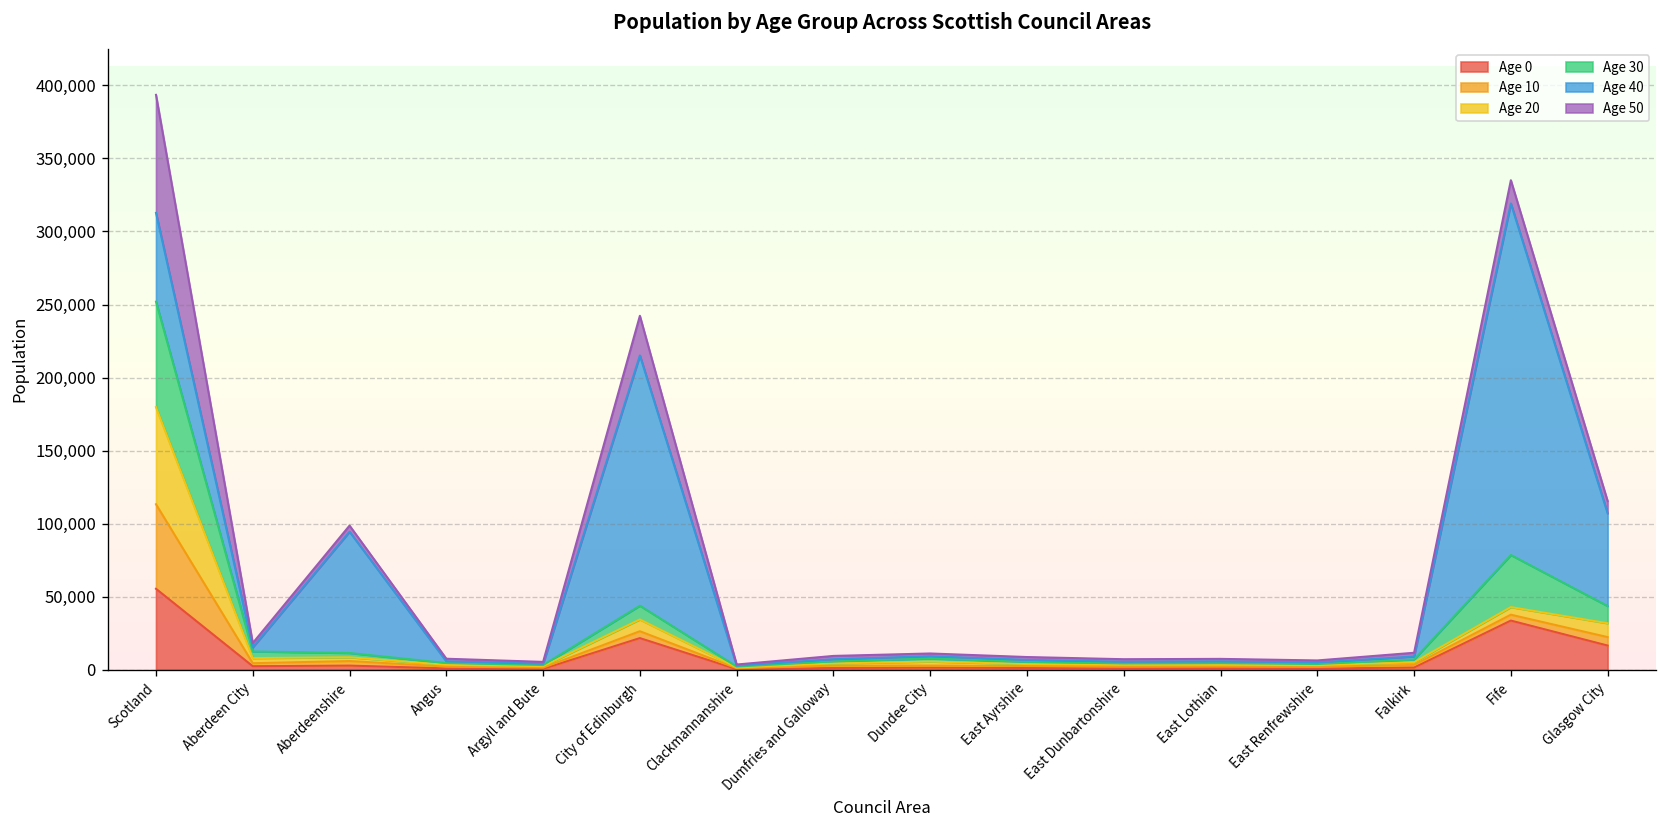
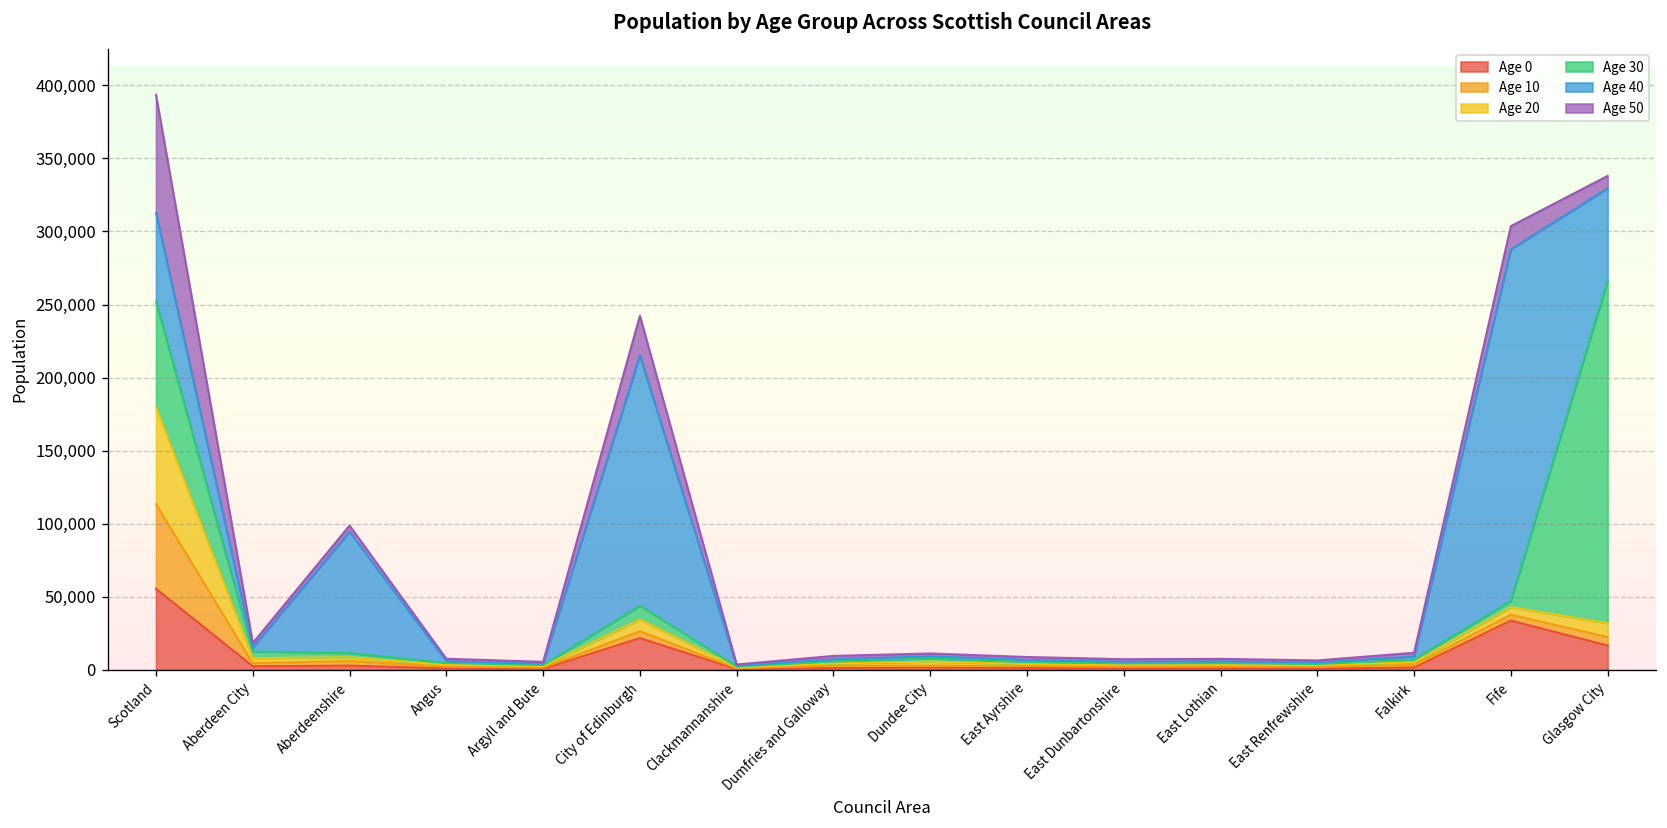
  {
    "Age 0": {
      "Scotland": "56,000",
      "Aberdeenshire": "3,000",
      "City of Edinburgh": "22,000",
      "Fife": "34,000",
      "Glasgow City": "17,000"
    },
    "Age 30": {
      "Scotland": "72,000",
      "Aberdeen City": "5,000",
      "Aberdeenshire": "3,000",
      "City of Edinburgh": "9,000",
-     "Fife": "36,000",
-     "Glasgow City": "12,000"
+     "Fife": "4,000",
+     "Glasgow City": "234,000"
    },
    "Age 40": {
      "Scotland": "61,000",
      "Aberdeen City": "3,000",
      "Aberdeenshire": "83,000",
      "City of Edinburgh": "171,000",
      "Fife": "241,000",
      "Glasgow City": "63,000"
    },
    "Age 50": {
      "Scotland": "81,000",
      "Aberdeen City": "3,000",
      "Aberdeenshire": "4,000",
      "City of Edinburgh": "27,000",
      "Dumfries and Galloway": "2,000",
      "Falkirk": "3,000",
      "Fife": "16,000",
      "Glasgow City": "8,000"
    }
  }
